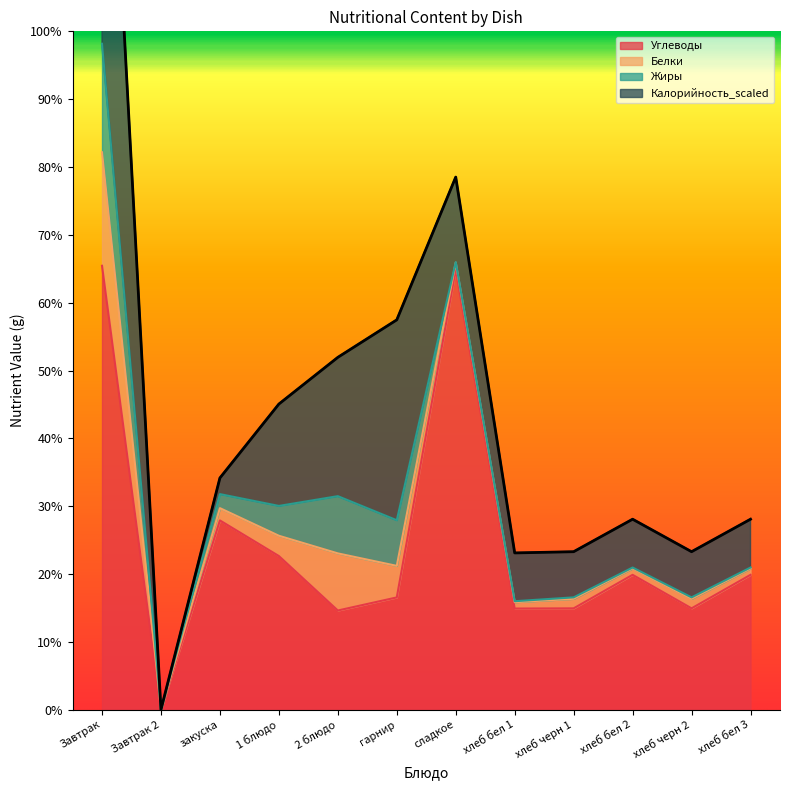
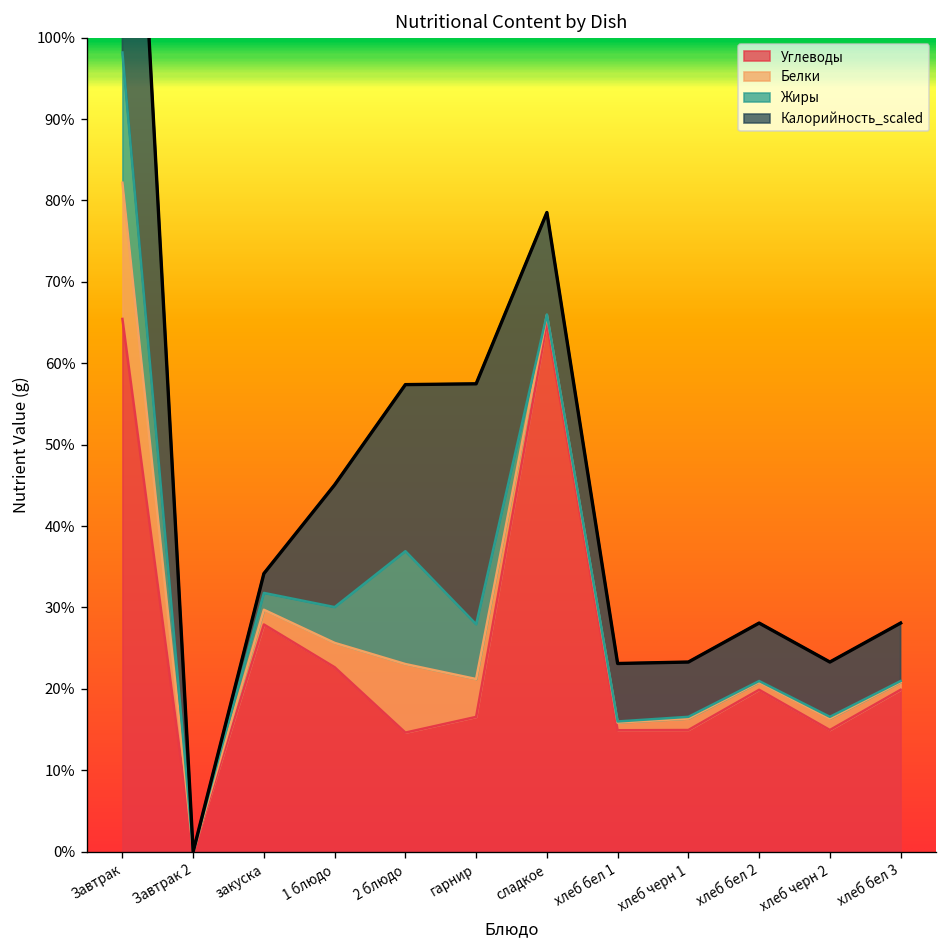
  {
    "Углеводы": {
      "Завтрак": "65%",
      "закуска": "28%",
      "1 блюдо": "23%",
      "2 блюдо": "15%",
      "гарнир": "17%",
      "сладкое": "65%",
      "хлеб бел 1": "15%",
      "хлеб черн 1": "15%",
      "хлеб бел 2": "20%",
      "хлеб черн 2": "15%",
      "хлеб бел 3": "20%"
    },
    "Белки": {
      "Завтрак": "17%",
      "закуска": "2%",
      "1 блюдо": "3%",
      "2 блюдо": "8%",
      "гарнир": "5%"
    },
    "Жиры": {
      "Завтрак": "16%",
      "закуска": "2%",
      "1 блюдо": "4%",
-     "2 блюдо": "8%",
+     "2 блюдо": "14%",
      "гарнир": "7%"
    },
    "Калорийность_scaled": {
      "закуска": "2%",
      "1 блюдо": "15%",
      "2 блюдо": "20%",
      "гарнир": "30%",
      "сладкое": "13%",
      "хлеб бел 1": "7%",
      "хлеб черн 1": "7%",
      "хлеб бел 2": "7%",
      "хлеб черн 2": "7%",
      "хлеб бел 3": "7%"
    }
  }
